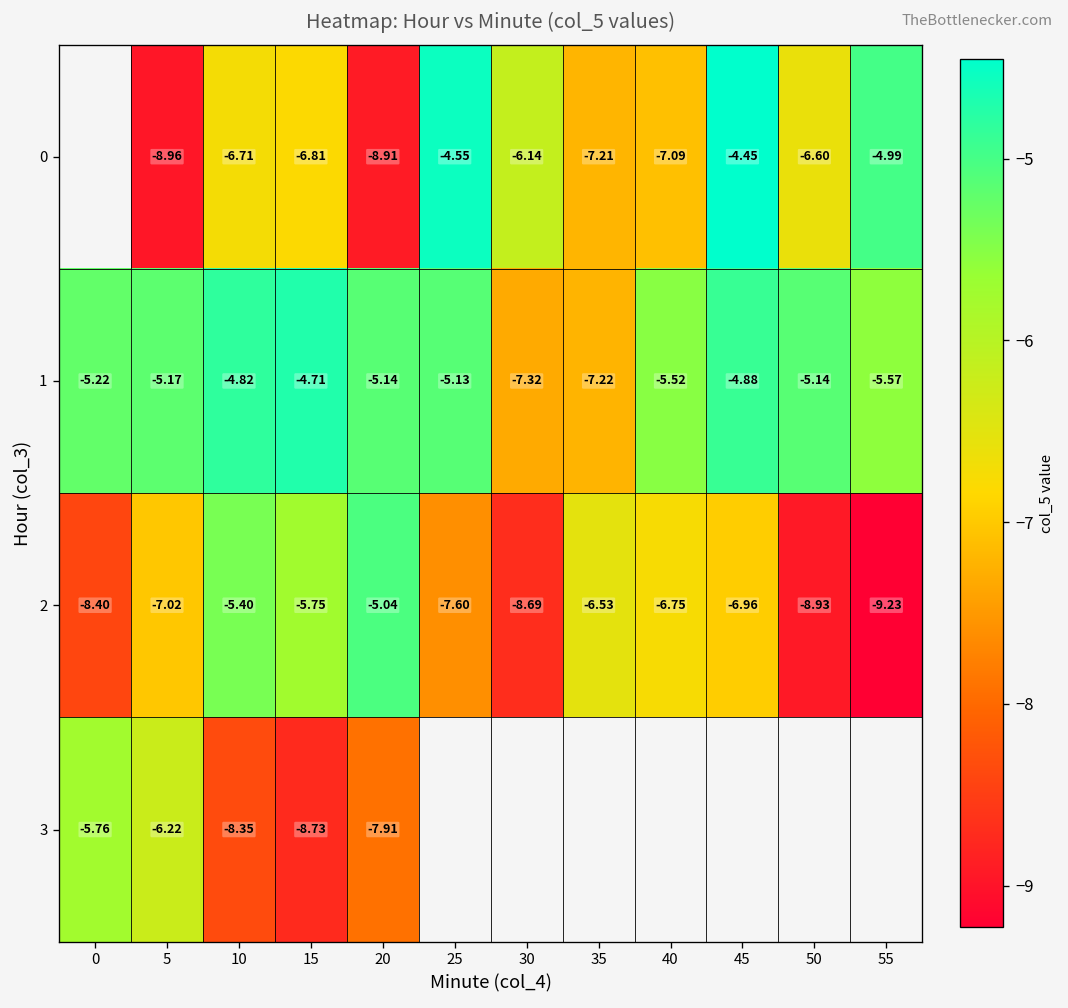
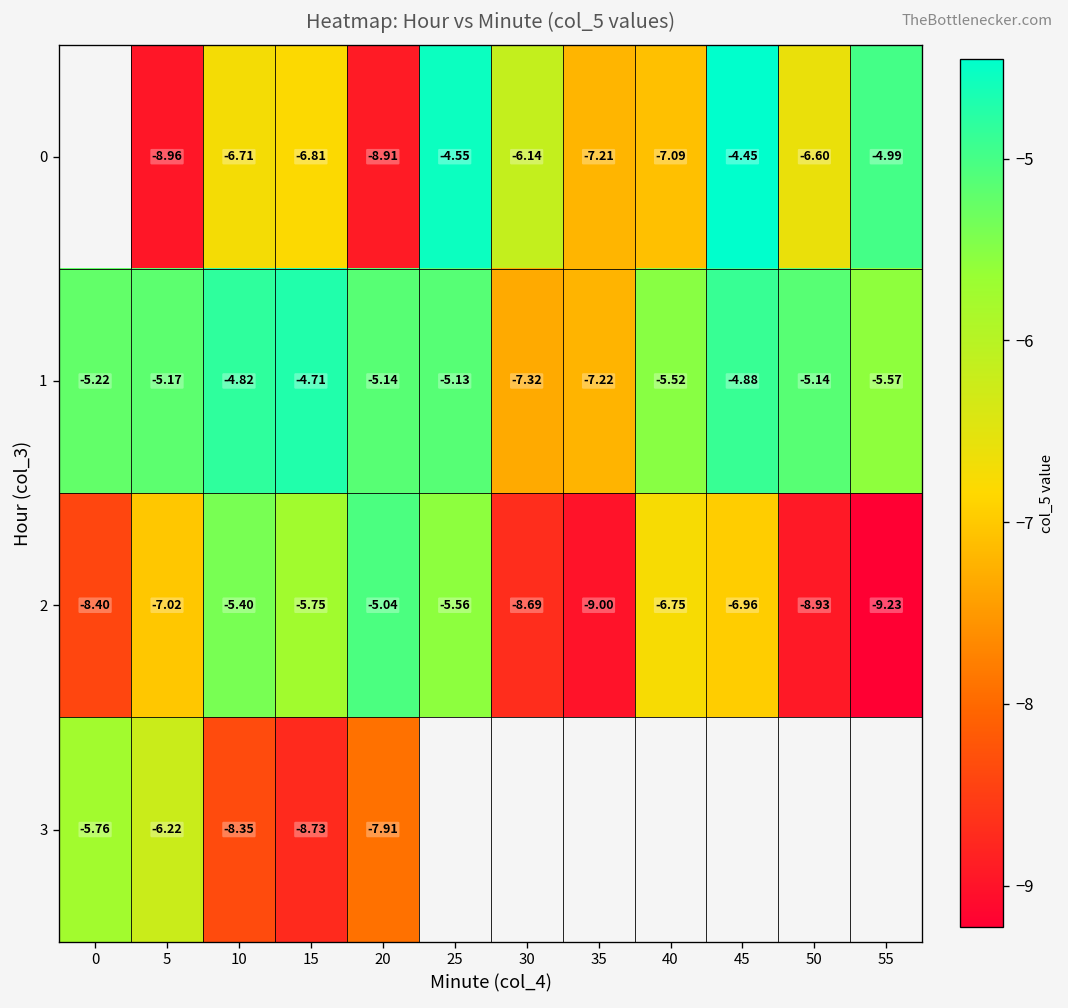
  {
    "2": {
-     "25": -7.60,
-     "35": -6.53
+     "25": -5.56,
+     "35": -9.00
    }
  }
